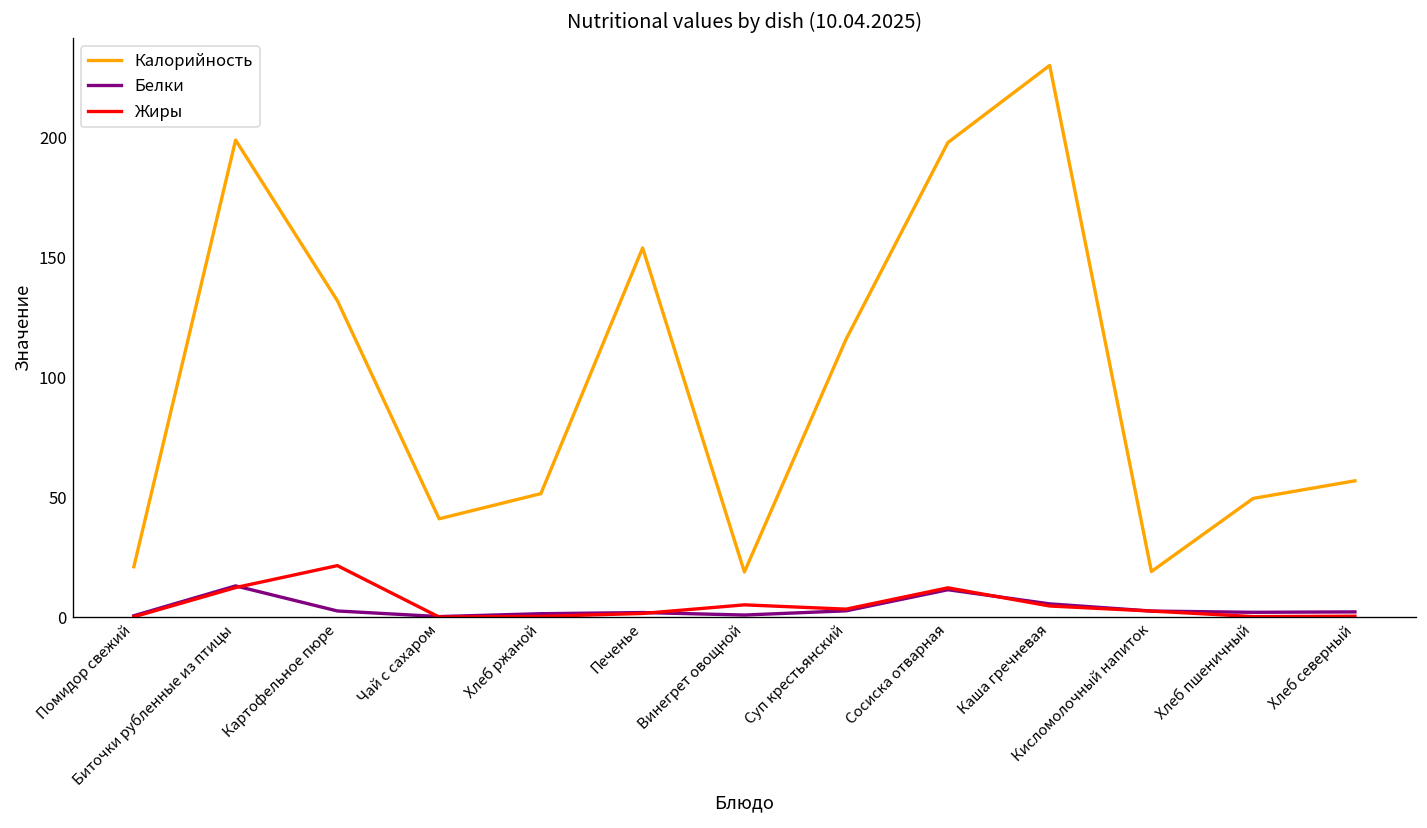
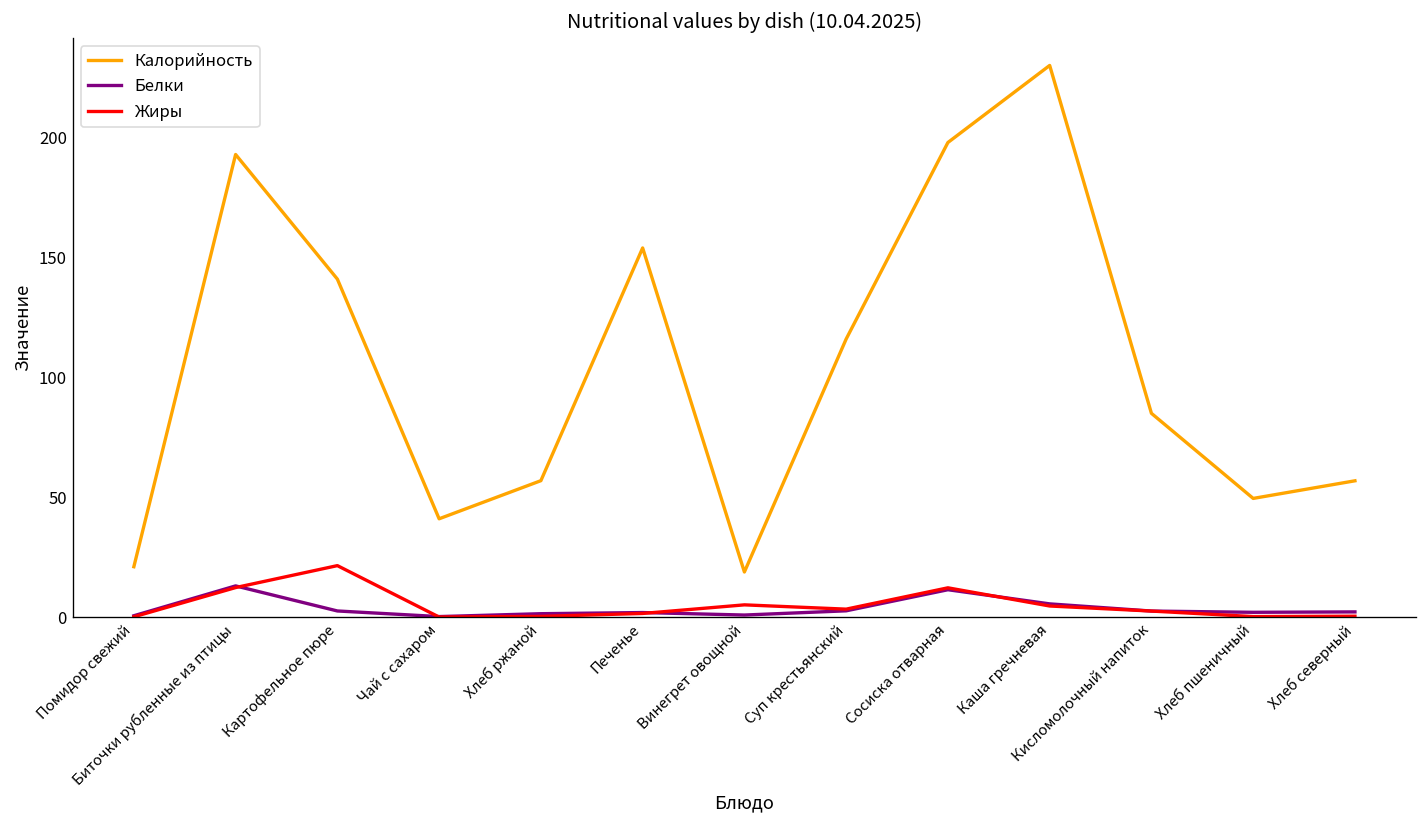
  {
    "Калорийность": {
      "Помидор свежий": 21,
-     "Биточки рубленные из птицы": 199,
-     "Картофельное пюре": 132,
+     "Биточки рубленные из птицы": 193,
+     "Картофельное пюре": 141,
      "Чай с сахаром": 41,
-     "Хлеб ржаной": 52,
+     "Хлеб ржаной": 57,
      "Печенье": 154,
      "Винегрет овощной": 19,
      "Суп крестьянский": 116,
      "Сосиска отварная": 198,
      "Каша гречневая": 230,
-     "Кисломолочный напиток": 19,
+     "Кисломолочный напиток": 85,
      "Хлеб пшеничный": 50,
      "Хлеб северный": 57
    },
    "Белки": {
      "Картофельное пюре": 3,
      "Винегрет овощной": 1,
      "Хлеб пшеничный": 2,
      "Хлеб северный": 2
    },
    "Жиры": {
      "Картофельное пюре": 21,
      "Винегрет овощной": 5,
      "Хлеб пшеничный": 0,
      "Хлеб северный": 0
    }
  }
